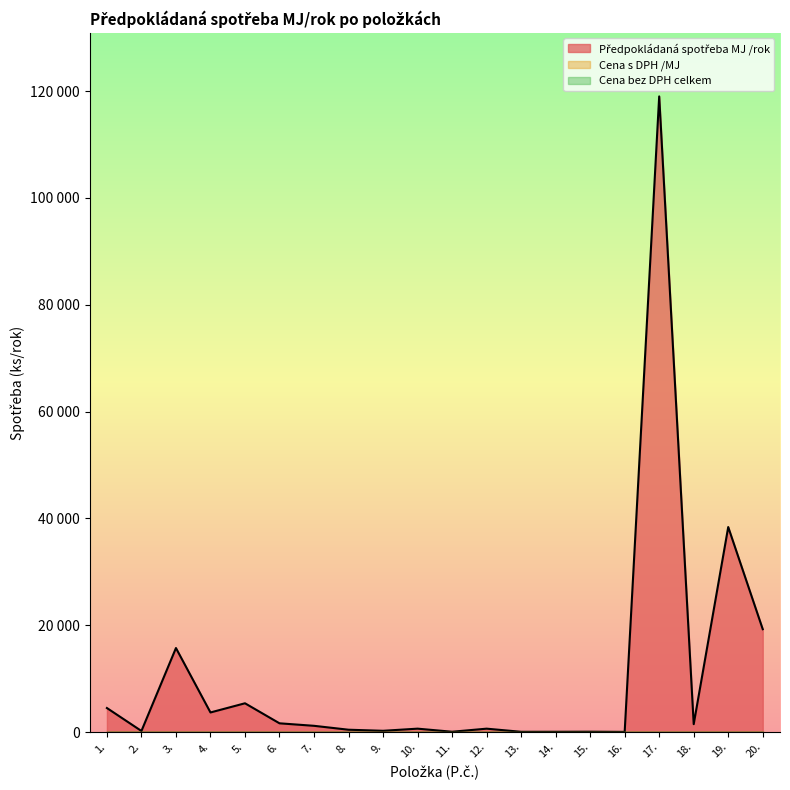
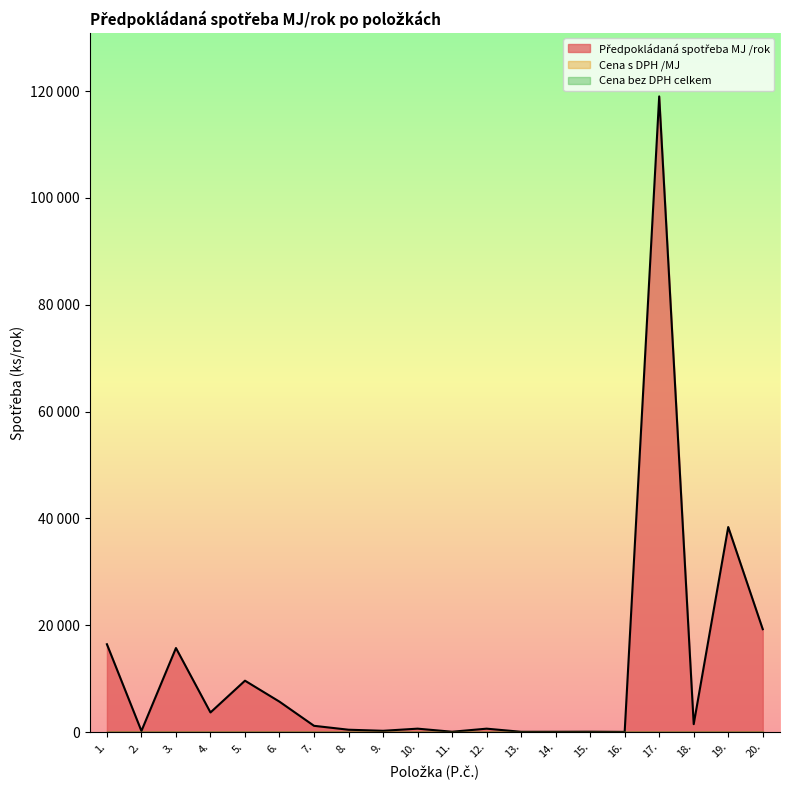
  {
    "Předpokládaná spotřeba MJ /rok": {
-     "1.": 5000,
+     "1.": 16000,
      "3.": 16000,
      "4.": 4000,
-     "5.": 5000,
-     "6.": 2000,
+     "5.": 10000,
+     "6.": 6000,
      "7.": 1000,
      "10.": 1000,
      "12.": 1000,
      "17.": 119000,
      "18.": 1000,
      "19.": 38000,
      "20.": 19000
    },
    "Cena bez DPH celkem": {
      "1.": 0,
      "3.": 0,
      "4.": 0,
      "5.": 0,
      "6.": 0,
      "7.": 0,
      "10.": 0,
      "12.": 0,
      "17.": 0,
      "18.": 0,
      "19.": 0,
      "20.": 0
    }
  }
